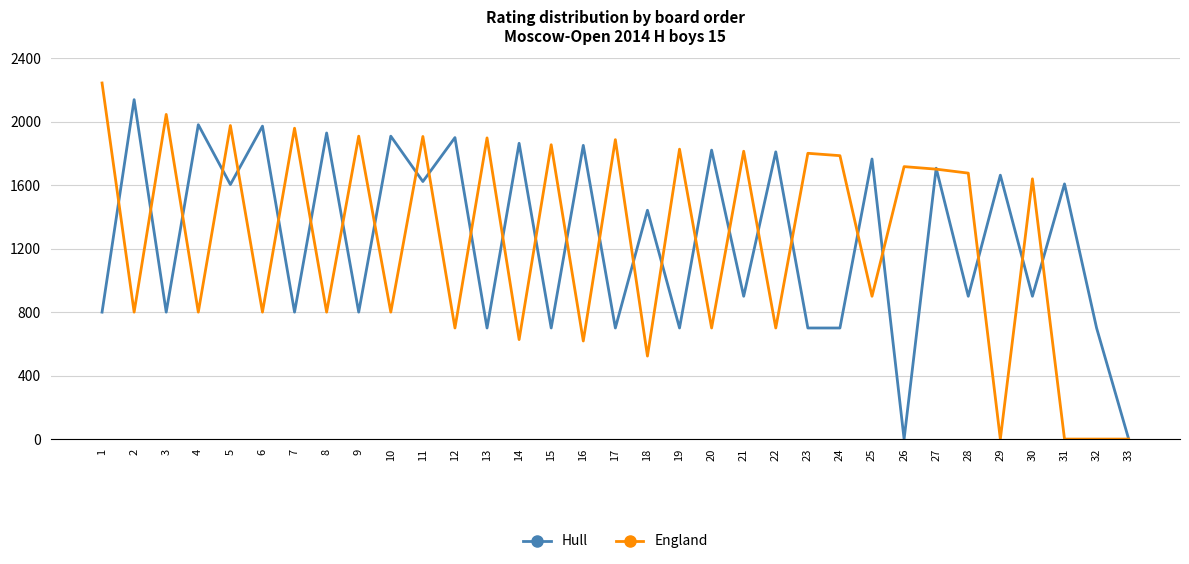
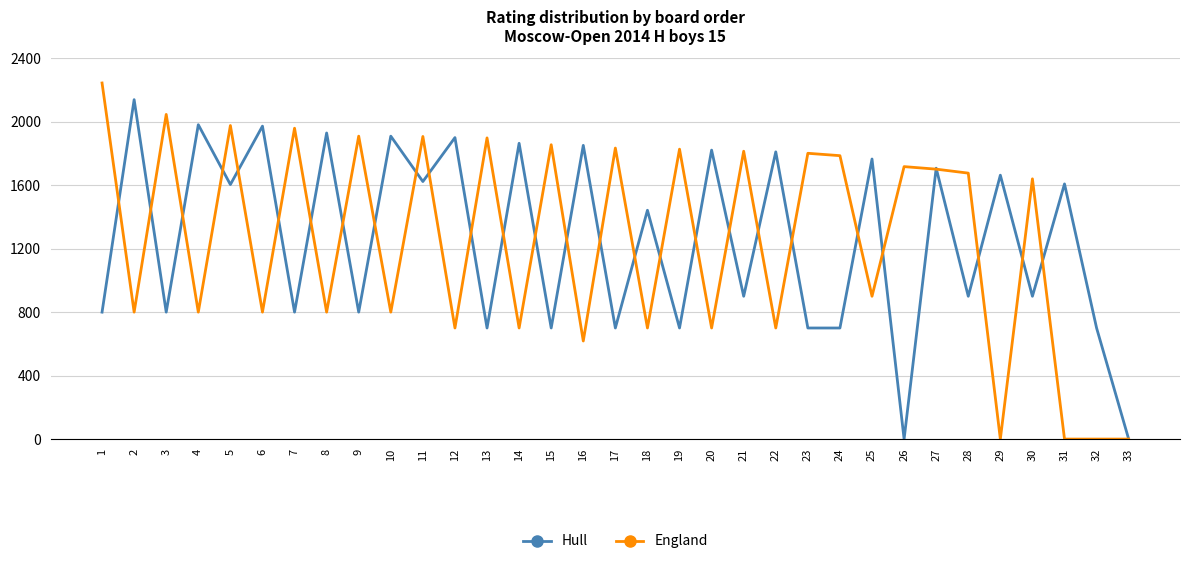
  {
    "Hull": {
      "1": 800,
      "2": 2140,
      "3": 800,
      "4": 1980,
      "5": 1600,
      "6": 1970,
      "7": 800,
      "8": 1930,
      "9": 800,
      "10": 1910,
      "11": 1620,
      "12": 1900,
      "13": 700,
      "14": 1860,
      "15": 700,
      "16": 1850,
      "17": 700,
      "18": 1440,
      "19": 700,
      "20": 1820,
      "21": 900,
      "22": 1810,
      "23": 700,
      "24": 700,
      "25": 1770,
      "26": 0,
      "28": 900,
      "29": 1660,
      "30": 900,
      "31": 1610,
      "32": 700
    },
    "England": {
      "1": 2240,
      "2": 800,
      "3": 2050,
      "4": 800,
      "5": 1980,
      "6": 800,
      "7": 1960,
      "8": 800,
      "9": 1910,
      "10": 800,
      "11": 1910,
      "12": 700,
      "13": 1900,
-     "14": 630,
+     "14": 700,
      "15": 1860,
      "16": 620,
-     "17": 1890,
-     "18": 520,
+     "17": 1830,
+     "18": 700,
      "19": 1830,
      "20": 700,
      "21": 1810,
      "22": 700,
      "23": 1800,
      "24": 1790,
      "25": 900,
      "26": 1720,
      "28": 1680,
      "29": 0,
      "30": 1640,
      "31": 0,
      "32": 0
    }
  }
